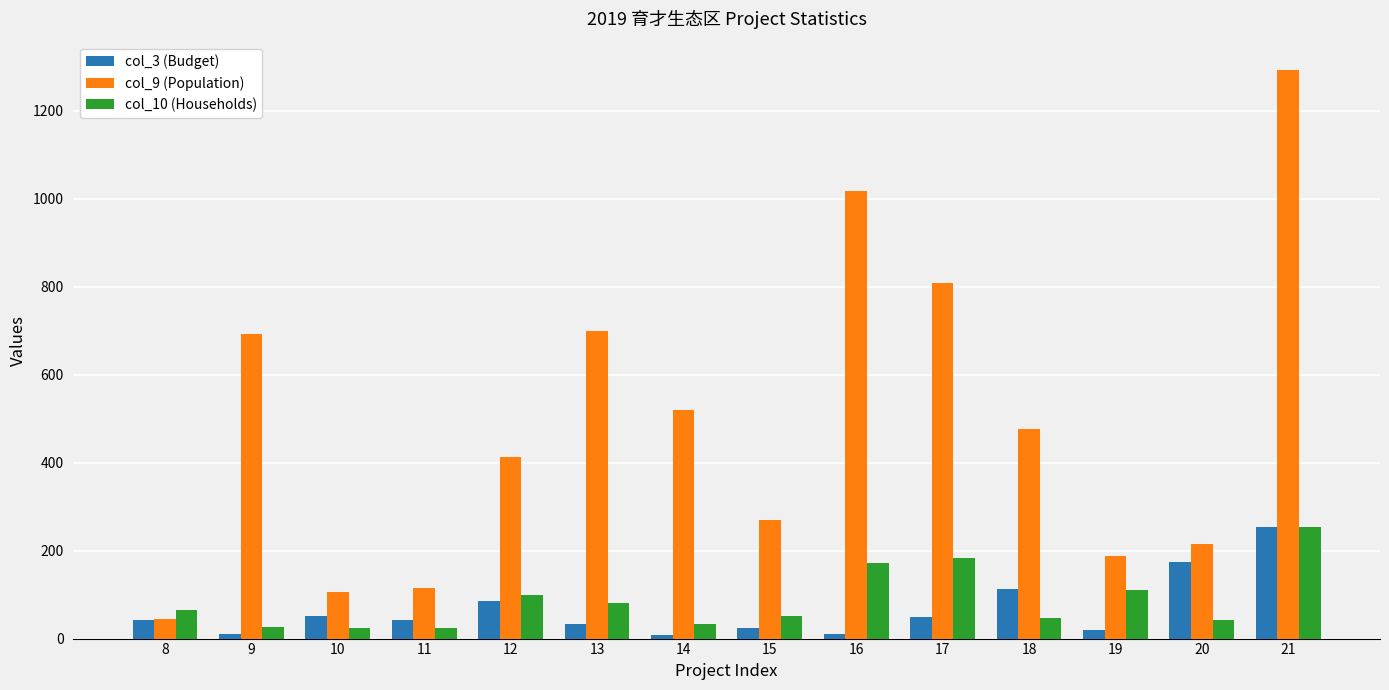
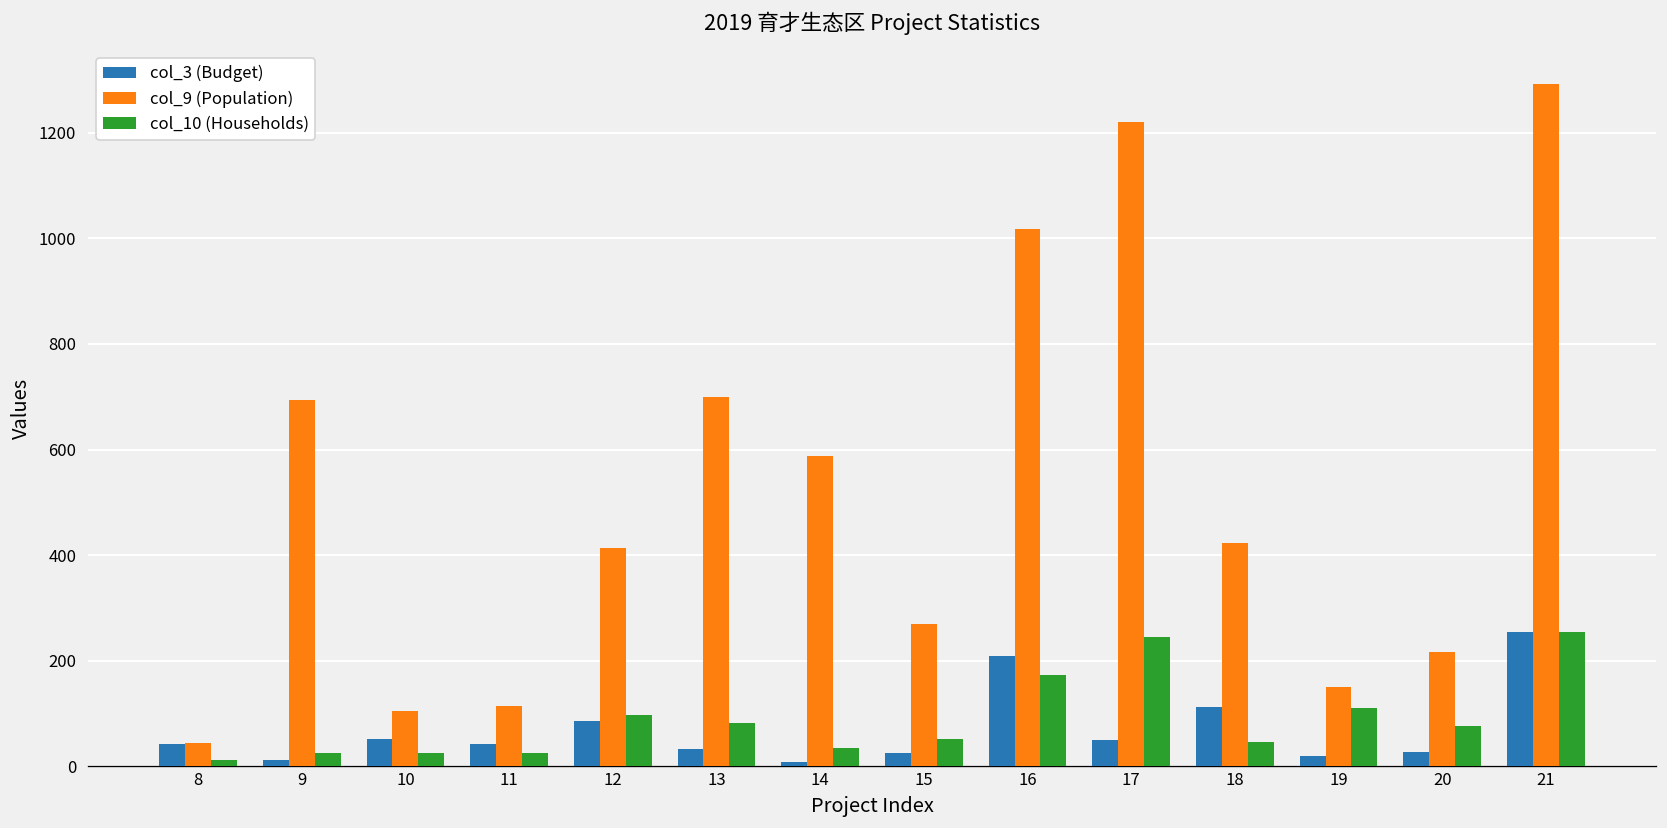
  {
    "col_3 (Budget)": {
      "8": 40,
      "9": 10,
      "10": 50,
      "11": 40,
      "12": 90,
      "13": 30,
      "14": 10,
      "15": 30,
-     "16": 10,
+     "16": 210,
      "17": 50,
      "18": 110,
      "19": 20,
-     "20": 170,
+     "20": 30,
      "21": 250
    },
    "col_9 (Population)": {
      "8": 40,
      "9": 690,
      "10": 110,
      "11": 110,
      "12": 410,
      "13": 700,
-     "14": 520,
+     "14": 590,
      "15": 270,
      "16": 1020,
-     "17": 810,
-     "18": 480,
-     "19": 190,
+     "17": 1220,
+     "18": 420,
+     "19": 150,
      "20": 220,
      "21": 1290
    },
    "col_10 (Households)": {
-     "8": 70,
+     "8": 10,
      "9": 30,
      "10": 30,
      "11": 30,
      "12": 100,
      "13": 80,
      "14": 30,
      "15": 50,
      "16": 170,
-     "17": 180,
+     "17": 240,
      "18": 50,
      "19": 110,
-     "20": 40,
+     "20": 80,
      "21": 250
    }
  }
